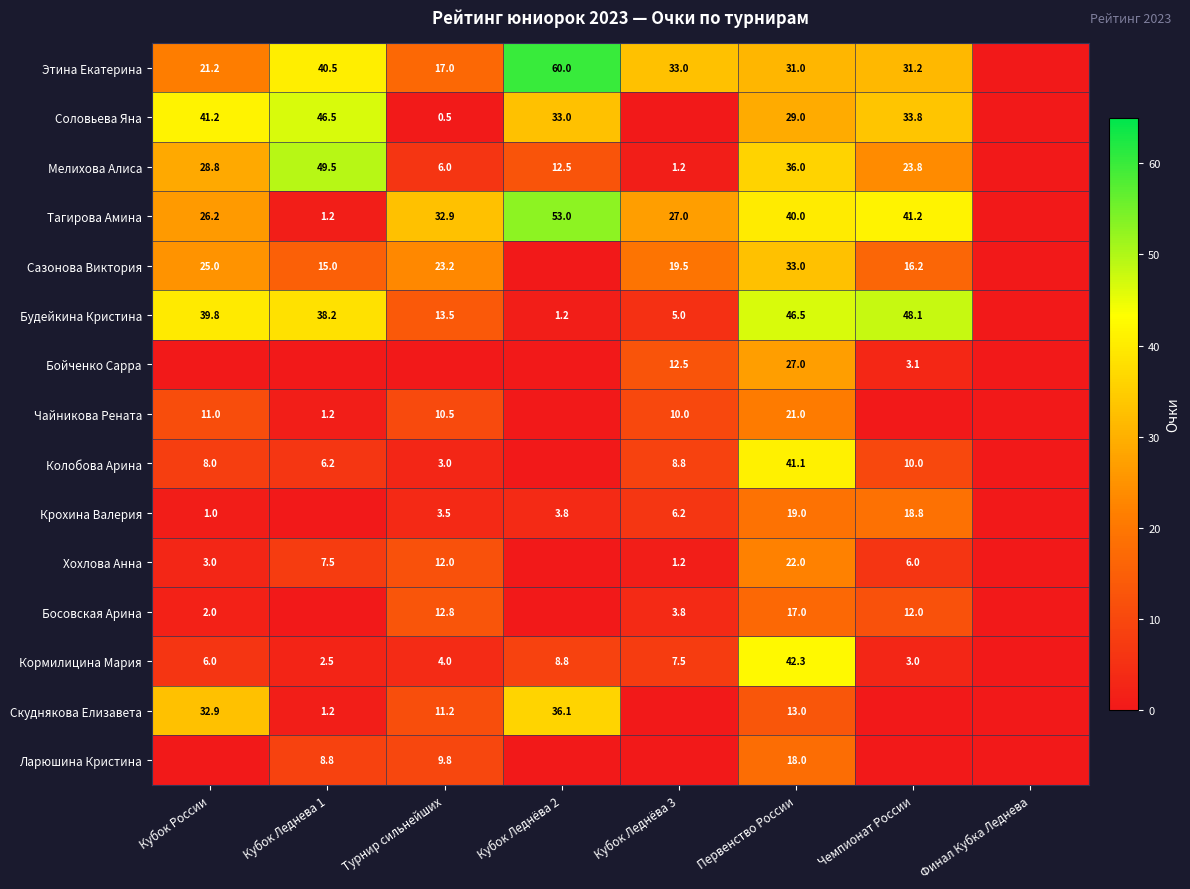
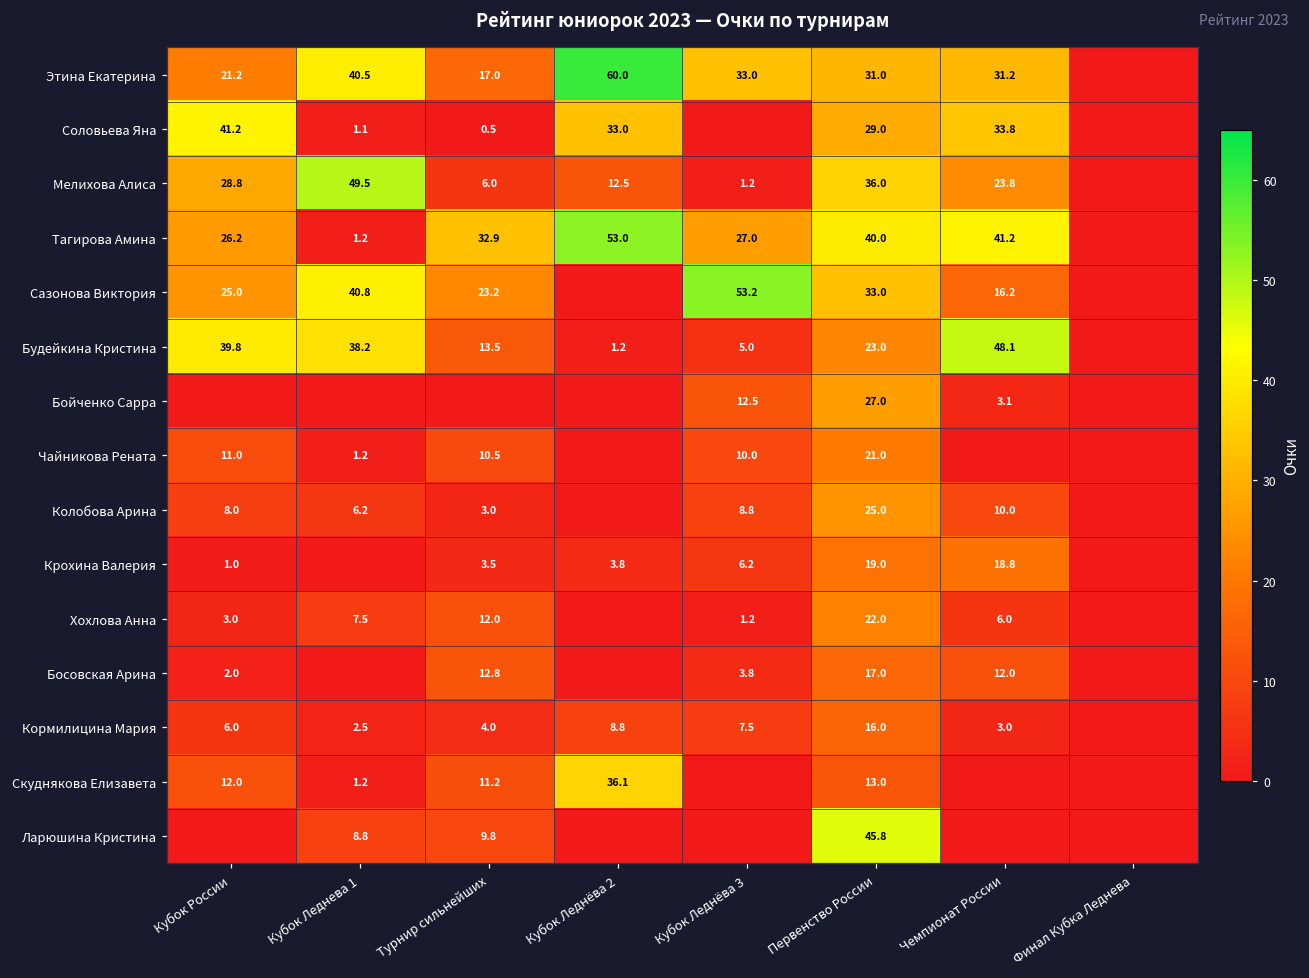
  {
    "Этина Екатерина": {
      "Кубок России": 21.2,
      "Кубок Леднева 1": 40.5,
      "Турнир сильнейших": 17.0,
      "Кубок Леднёва 2": 60.0,
      "Кубок Леднёва 3": 33.0,
      "Первенство России": 31.0,
      "Чемпионат России": 31.2
    },
    "Соловьева Яна": {
      "Кубок России": 41.2,
-     "Кубок Леднева 1": 46.5,
+     "Кубок Леднева 1": 1.1,
      "Турнир сильнейших": 0.5,
      "Кубок Леднёва 2": 33.0,
      "Первенство России": 29.0,
      "Чемпионат России": 33.8
    },
    "Мелихова Алиса": {
      "Кубок России": 28.8,
      "Кубок Леднева 1": 49.5,
      "Турнир сильнейших": 6.0,
      "Кубок Леднёва 2": 12.5,
      "Кубок Леднёва 3": 1.2,
      "Первенство России": 36.0,
      "Чемпионат России": 23.8
    },
    "Тагирова Амина": {
      "Кубок России": 26.2,
      "Кубок Леднева 1": 1.2,
      "Турнир сильнейших": 32.9,
      "Кубок Леднёва 2": 53.0,
      "Кубок Леднёва 3": 27.0,
      "Первенство России": 40.0,
      "Чемпионат России": 41.2
    },
    "Сазонова Виктория": {
      "Кубок России": 25.0,
-     "Кубок Леднева 1": 15.0,
+     "Кубок Леднева 1": 40.8,
      "Турнир сильнейших": 23.2,
-     "Кубок Леднёва 3": 19.5,
+     "Кубок Леднёва 3": 53.2,
      "Первенство России": 33.0,
      "Чемпионат России": 16.2
    },
    "Будейкина Кристина": {
      "Кубок России": 39.8,
      "Кубок Леднева 1": 38.2,
      "Турнир сильнейших": 13.5,
      "Кубок Леднёва 2": 1.2,
      "Кубок Леднёва 3": 5.0,
-     "Первенство России": 46.5,
+     "Первенство России": 23.0,
      "Чемпионат России": 48.1
    },
    "Бойченко Сарра": {
      "Кубок Леднёва 3": 12.5,
      "Первенство России": 27.0,
      "Чемпионат России": 3.1
    },
    "Чайникова Рената": {
      "Кубок России": 11.0,
      "Кубок Леднева 1": 1.2,
      "Турнир сильнейших": 10.5,
      "Кубок Леднёва 3": 10.0,
      "Первенство России": 21.0
    },
    "Колобова Арина": {
      "Кубок России": 8.0,
      "Кубок Леднева 1": 6.2,
      "Турнир сильнейших": 3.0,
      "Кубок Леднёва 3": 8.8,
-     "Первенство России": 41.1,
+     "Первенство России": 25.0,
      "Чемпионат России": 10.0
    },
    "Крохина Валерия": {
      "Кубок России": 1.0,
      "Турнир сильнейших": 3.5,
      "Кубок Леднёва 2": 3.8,
      "Кубок Леднёва 3": 6.2,
      "Первенство России": 19.0,
      "Чемпионат России": 18.8
    },
    "Хохлова Анна": {
      "Кубок России": 3.0,
      "Кубок Леднева 1": 7.5,
      "Турнир сильнейших": 12.0,
      "Кубок Леднёва 3": 1.2,
      "Первенство России": 22.0,
      "Чемпионат России": 6.0
    },
    "Босовская Арина": {
      "Кубок России": 2.0,
      "Турнир сильнейших": 12.8,
      "Кубок Леднёва 3": 3.8,
      "Первенство России": 17.0,
      "Чемпионат России": 12.0
    },
    "Кормилицина Мария": {
      "Кубок России": 6.0,
      "Кубок Леднева 1": 2.5,
      "Турнир сильнейших": 4.0,
      "Кубок Леднёва 2": 8.8,
      "Кубок Леднёва 3": 7.5,
-     "Первенство России": 42.3,
+     "Первенство России": 16.0,
      "Чемпионат России": 3.0
    },
    "Скуднякова Елизавета": {
-     "Кубок России": 32.9,
+     "Кубок России": 12.0,
      "Кубок Леднева 1": 1.2,
      "Турнир сильнейших": 11.2,
      "Кубок Леднёва 2": 36.1,
      "Первенство России": 13.0
    },
    "Ларюшина Кристина": {
      "Кубок Леднева 1": 8.8,
      "Турнир сильнейших": 9.8,
-     "Первенство России": 18.0
+     "Первенство России": 45.8
    }
  }
